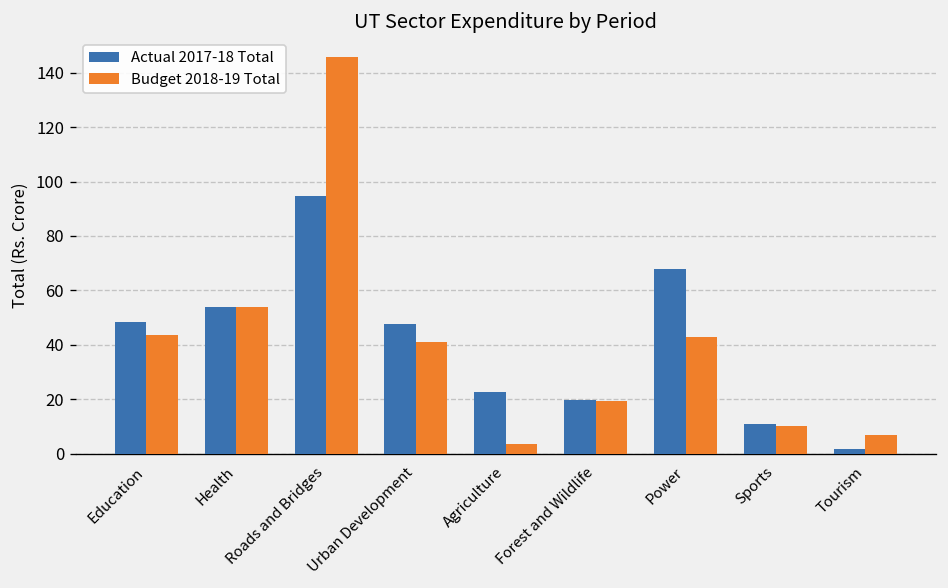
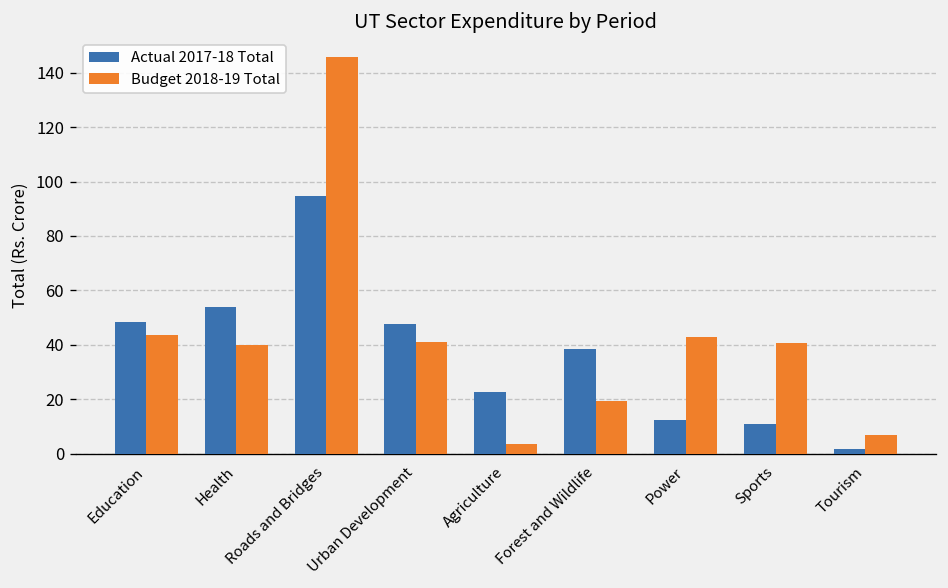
  {
    "Actual 2017-18 Total": {
      "Education": 48,
      "Health": 54,
      "Roads and Bridges": 95,
      "Urban Development": 48,
      "Agriculture": 23,
-     "Forest and Wildlife": 20,
-     "Power": 68,
+     "Forest and Wildlife": 38,
+     "Power": 12,
      "Sports": 11,
      "Tourism": 2
    },
    "Budget 2018-19 Total": {
      "Education": 44,
-     "Health": 54,
+     "Health": 40,
      "Roads and Bridges": 146,
      "Urban Development": 41,
      "Agriculture": 4,
      "Forest and Wildlife": 20,
      "Power": 43,
-     "Sports": 10,
+     "Sports": 41,
      "Tourism": 7
    }
  }
